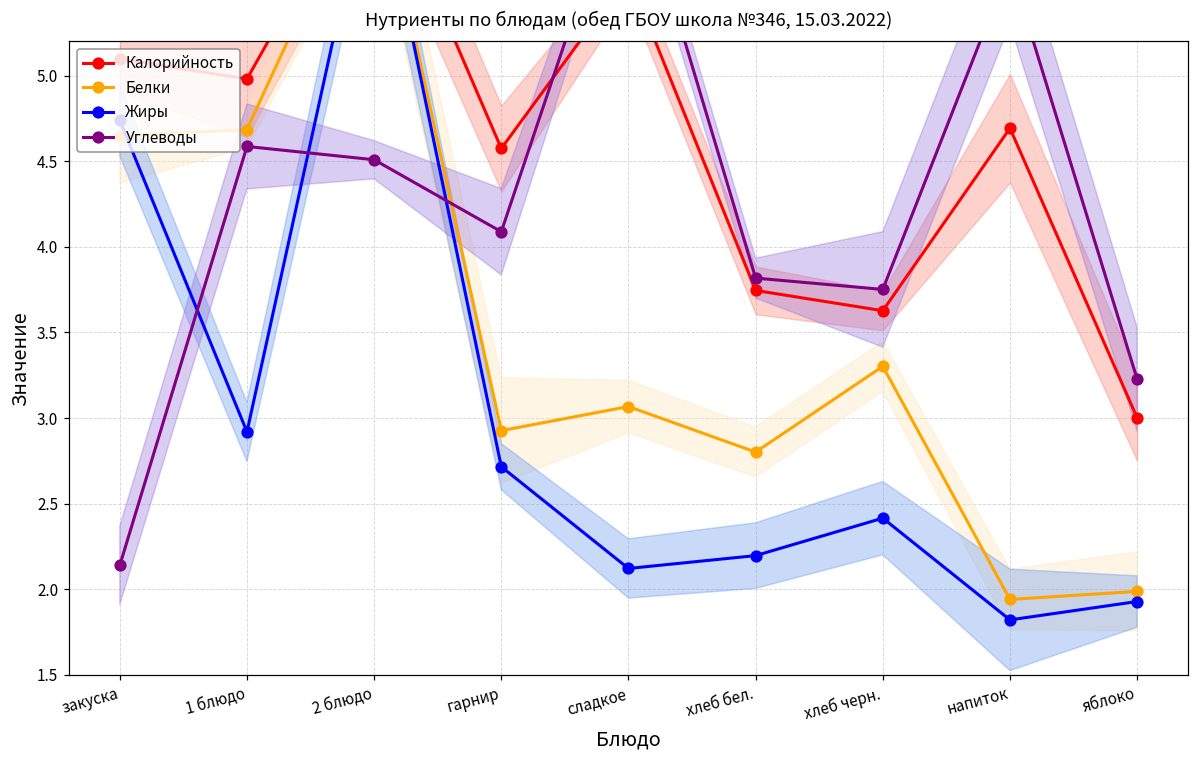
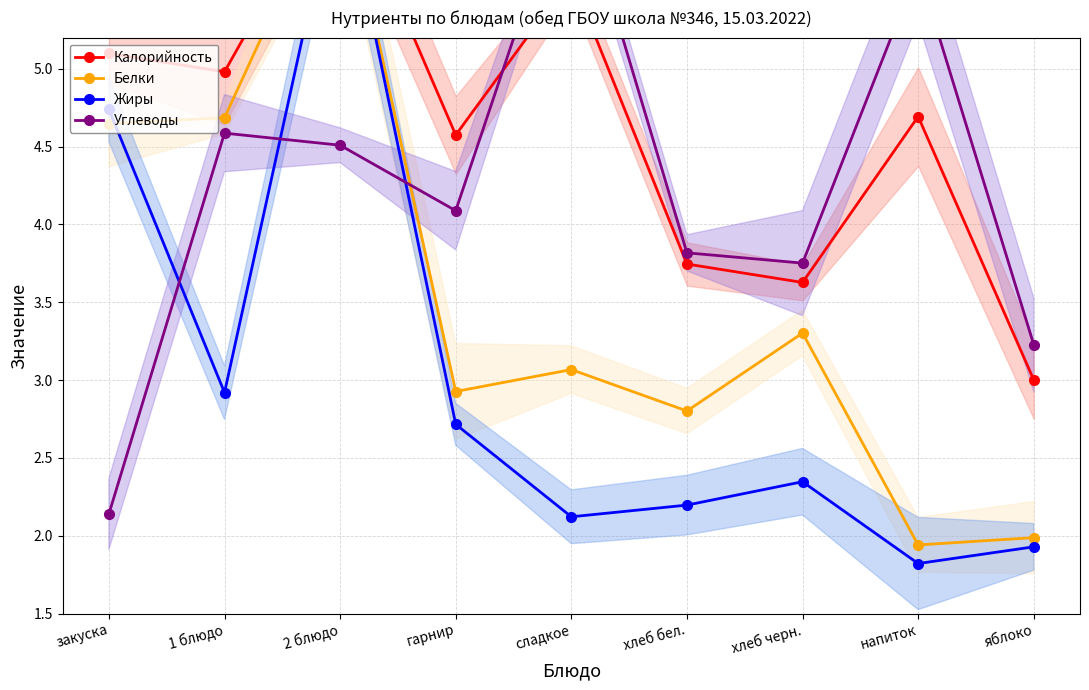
  {
    "Калорийность": {
      "1 блюдо": 4.98,
      "гарнир": 4.57,
      "хлеб бел.": 3.75,
      "хлеб черн.": 3.63,
      "напиток": 4.69,
      "яблоко": 3.00
    },
    "Белки": {
      "1 блюдо": 4.69,
      "гарнир": 2.93,
      "сладкое": 3.07,
      "хлеб бел.": 2.80,
      "хлеб черн.": 3.30,
      "напиток": 1.94,
      "яблоко": 1.99
    },
    "Жиры": {
      "1 блюдо": 2.92,
      "гарнир": 2.72,
      "сладкое": 2.12,
      "хлеб бел.": 2.20,
-     "хлеб черн.": 2.42,
+     "хлеб черн.": 2.35,
      "напиток": 1.82,
      "яблоко": 1.93
    },
    "Углеводы": {
      "закуска": 2.14,
      "1 блюдо": 4.59,
      "2 блюдо": 4.51,
      "гарнир": 4.09,
      "хлеб бел.": 3.82,
      "яблоко": 3.23
    }
  }
